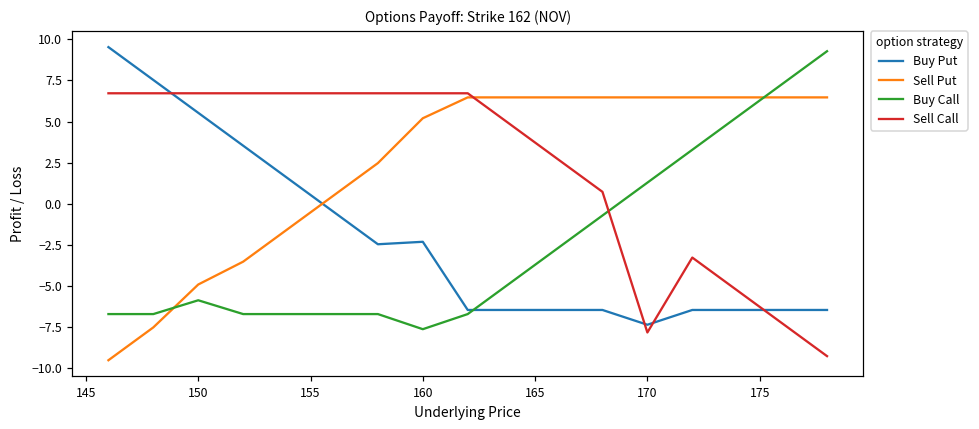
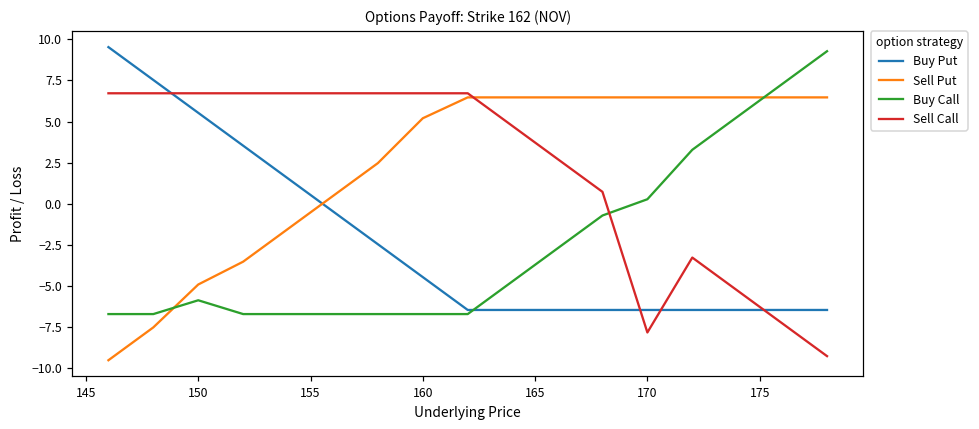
  {
    "Buy Put": {
      "150": 5.5,
-     "160": -2.3,
-     "170": -7.4
+     "160": -4.5,
+     "170": -6.5
    },
    "Sell Put": {
      "150": -4.9,
      "160": 5.2,
      "170": 6.5
    },
    "Buy Call": {
      "150": -5.9,
-     "160": -7.6,
-     "170": 1.3
+     "160": -6.7,
+     "170": 0.3
    },
    "Sell Call": {
      "150": 6.7,
      "160": 6.7,
      "170": -7.8
    }
  }
